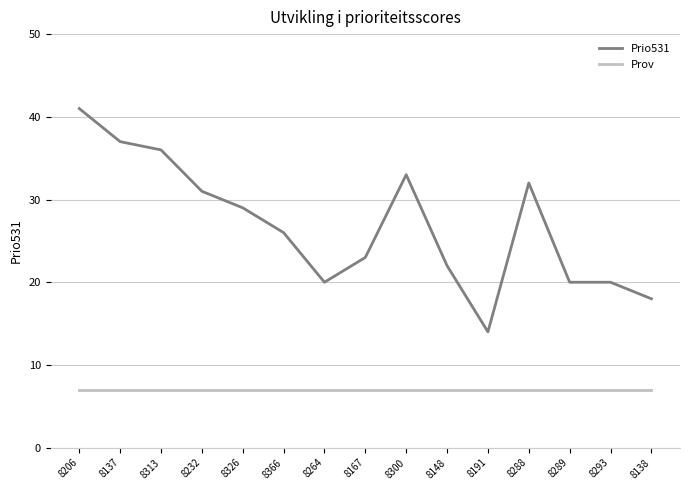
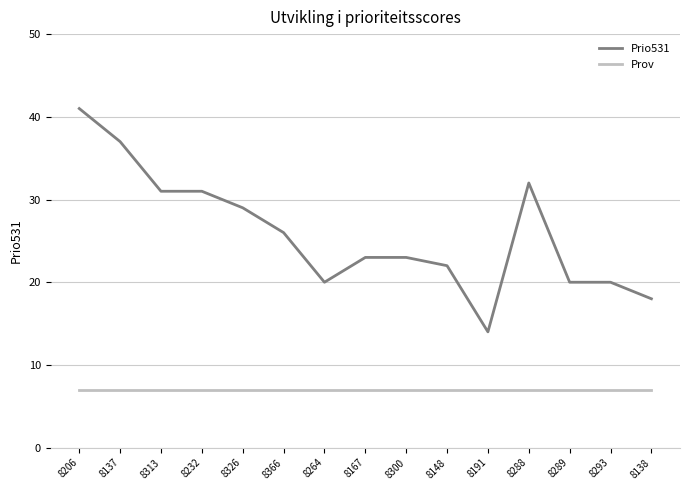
  {
    "Prio531": {
      "8206": 41,
      "8137": 37,
-     "8313": 36,
+     "8313": 31,
      "8232": 31,
      "8326": 29,
      "8366": 26,
      "8264": 20,
      "8167": 23,
-     "8300": 33,
+     "8300": 23,
      "8148": 22,
      "8191": 14,
      "8288": 32,
      "8289": 20,
      "8293": 20,
      "8138": 18
    },
    "Prov": {
      "8206": 7,
      "8137": 7,
      "8313": 7,
      "8232": 7,
      "8326": 7,
      "8366": 7,
      "8264": 7,
      "8167": 7,
      "8300": 7,
      "8148": 7,
      "8191": 7,
      "8288": 7,
      "8289": 7,
      "8293": 7,
      "8138": 7
    }
  }
